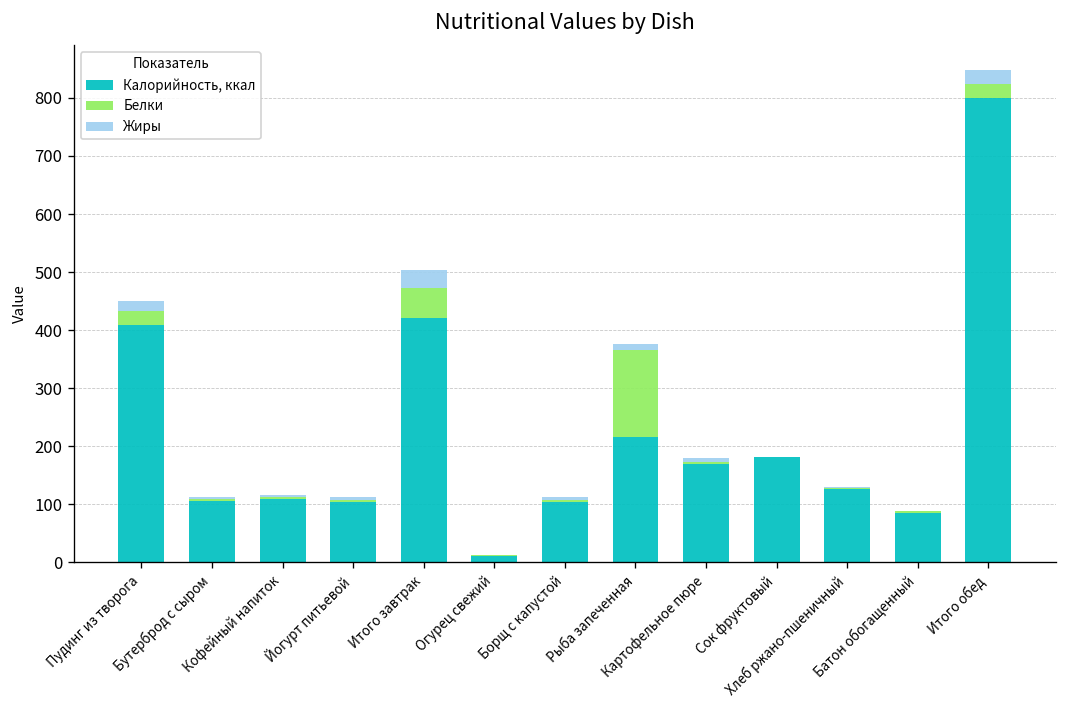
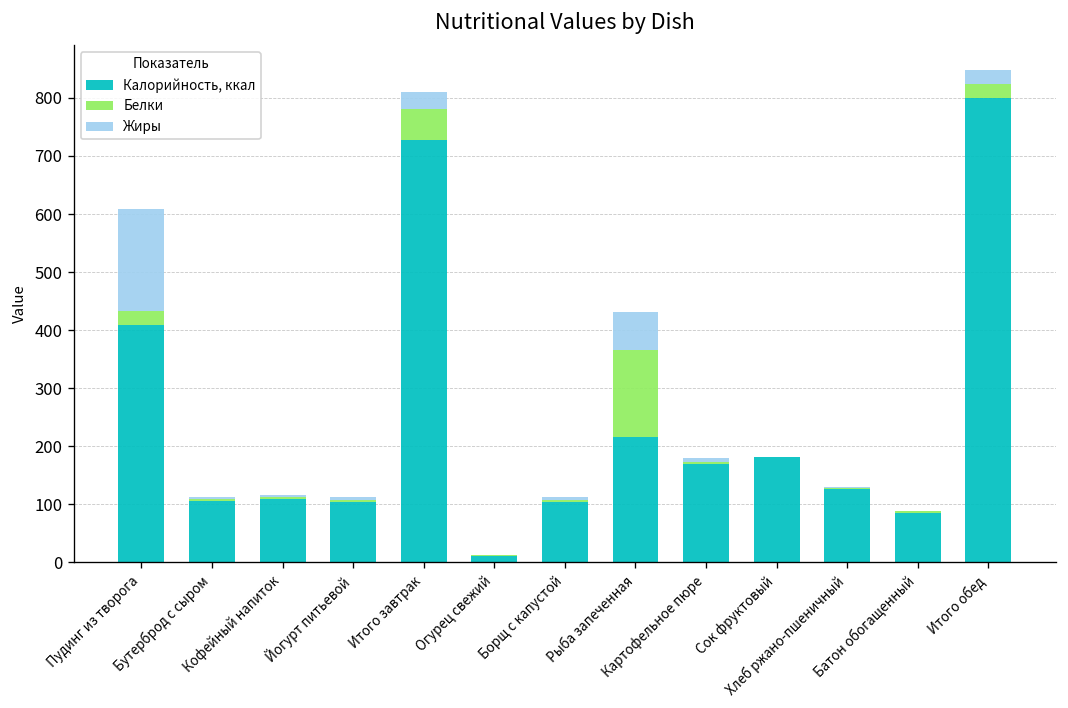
  {
    "Калорийность, ккал": {
      "Пудинг из творога": 410,
      "Бутерброд с сыром": 110,
      "Кофейный напиток": 110,
      "Йогурт питьевой": 100,
-     "Итого завтрак": 420,
+     "Итого завтрак": 730,
      "Огурец свежий": 10,
      "Борщ с капустой": 100,
      "Рыба запеченная": 220,
      "Картофельное пюре": 170,
      "Сок фруктовый": 180,
      "Хлеб ржано-пшеничный": 130,
      "Батон обогащенный": 90,
      "Итого обед": 800
    },
    "Белки": {
      "Пудинг из творога": 20,
      "Итого завтрак": 50,
      "Рыба запеченная": 150,
      "Сок фруктовый": 0,
      "Итого обед": 20
    },
    "Жиры": {
-     "Пудинг из творога": 20,
+     "Пудинг из творога": 170,
      "Йогурт питьевой": 10,
      "Итого завтрак": 30,
-     "Рыба запеченная": 10,
+     "Рыба запеченная": 70,
      "Картофельное пюре": 10,
      "Сок фруктовый": 0,
      "Итого обед": 20
    }
  }
